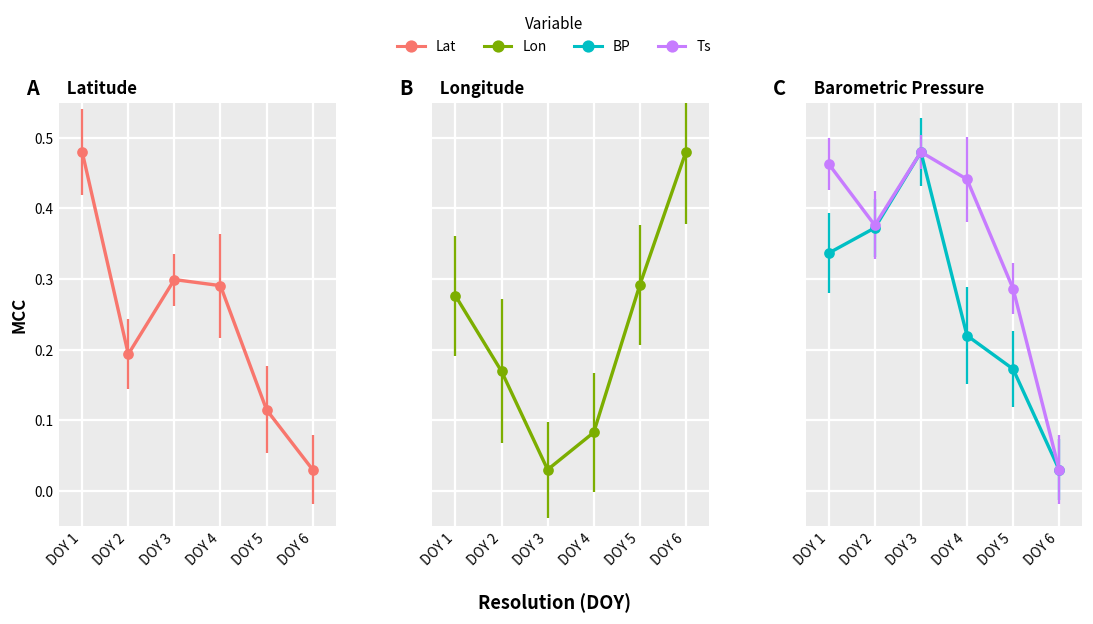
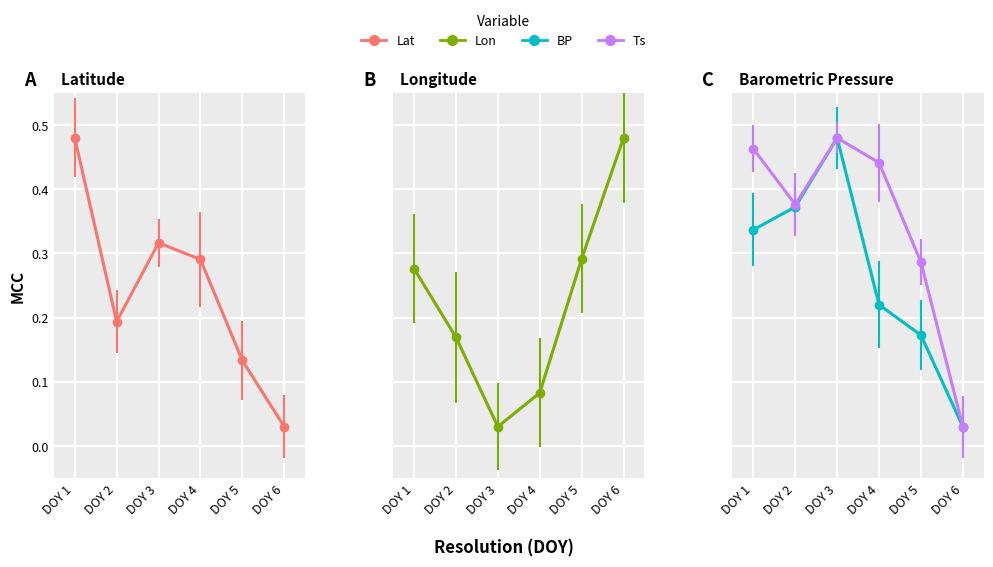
  {
    "Latitude": {
      "DOY 1": 0.48,
      "DOY 2": 0.19,
-     "DOY 3": 0.30,
+     "DOY 3": 0.32,
      "DOY 4": 0.29,
-     "DOY 5": 0.11,
+     "DOY 5": 0.13,
      "DOY 6": 0.03
    }
  }
